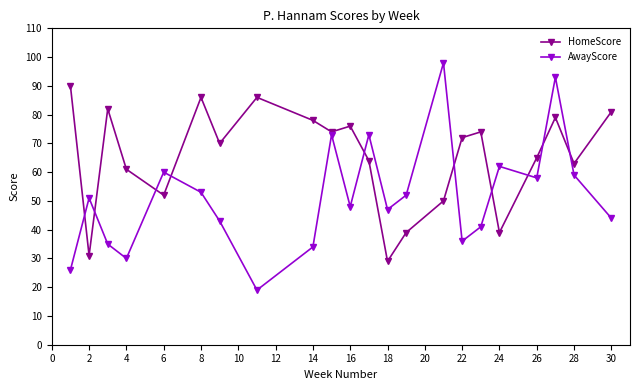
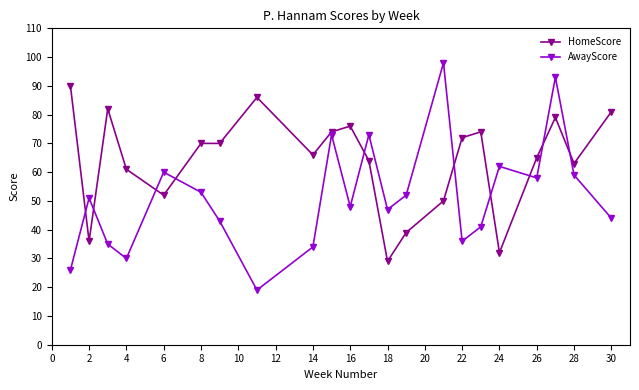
  {
    "HomeScore": {
-     "2": 31,
+     "2": 36,
      "4": 61,
      "6": 52,
-     "8": 86,
-     "14": 78,
+     "8": 70,
+     "14": 66,
      "16": 76,
      "18": 29,
      "22": 72,
-     "24": 39,
+     "24": 32,
      "26": 65,
      "28": 63,
      "30": 81
    },
    "AwayScore": {
      "2": 51,
      "4": 30,
      "6": 60,
      "8": 53,
      "14": 34,
      "16": 48,
      "18": 47,
      "22": 36,
      "24": 62,
      "26": 58,
      "28": 59,
      "30": 44
    }
  }
